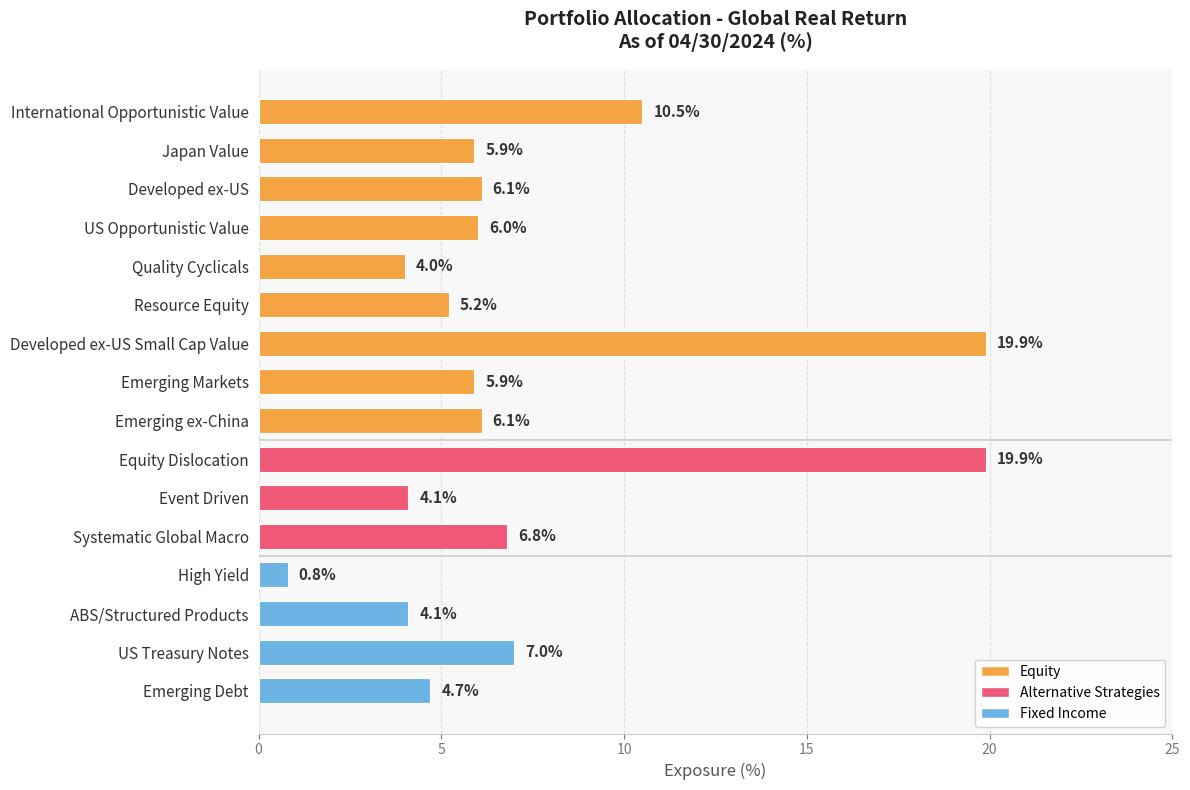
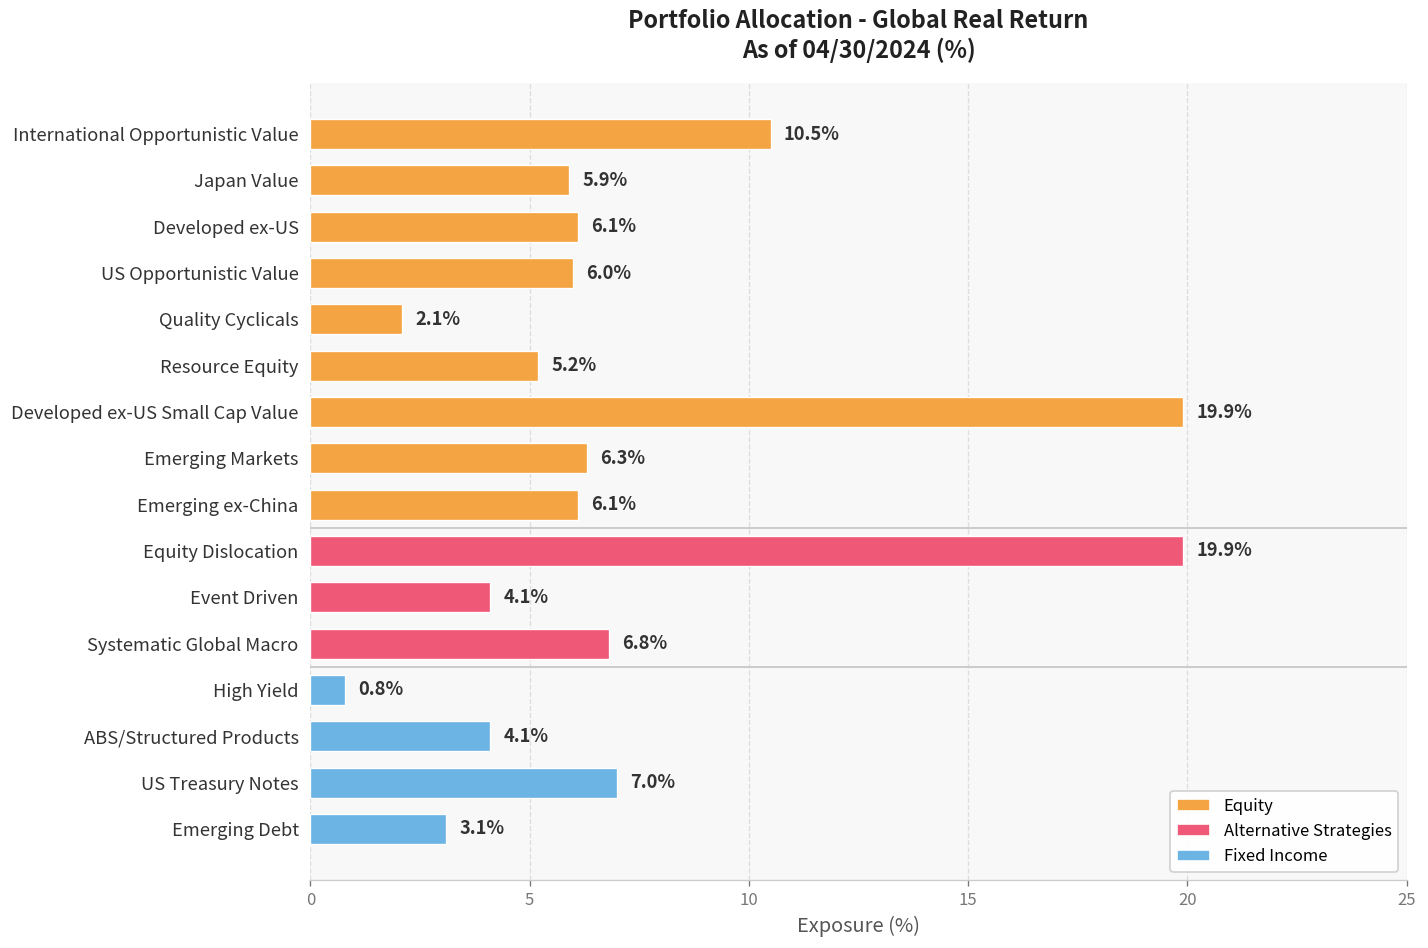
  {
    "International Opportunistic Value": "10.5%",
    "Japan Value": "5.9%",
    "Developed ex-US": "6.1%",
    "US Opportunistic Value": "6.0%",
-   "Quality Cyclicals": "4.0%",
+   "Quality Cyclicals": "2.1%",
    "Resource Equity": "5.2%",
    "Developed ex-US Small Cap Value": "19.9%",
-   "Emerging Markets": "5.9%",
+   "Emerging Markets": "6.3%",
    "Emerging ex-China": "6.1%",
    "Equity Dislocation": "19.9%",
    "Event Driven": "4.1%",
    "Systematic Global Macro": "6.8%",
    "High Yield": "0.8%",
    "ABS/Structured Products": "4.1%",
    "US Treasury Notes": "7.0%",
-   "Emerging Debt": "4.7%"
+   "Emerging Debt": "3.1%"
  }
